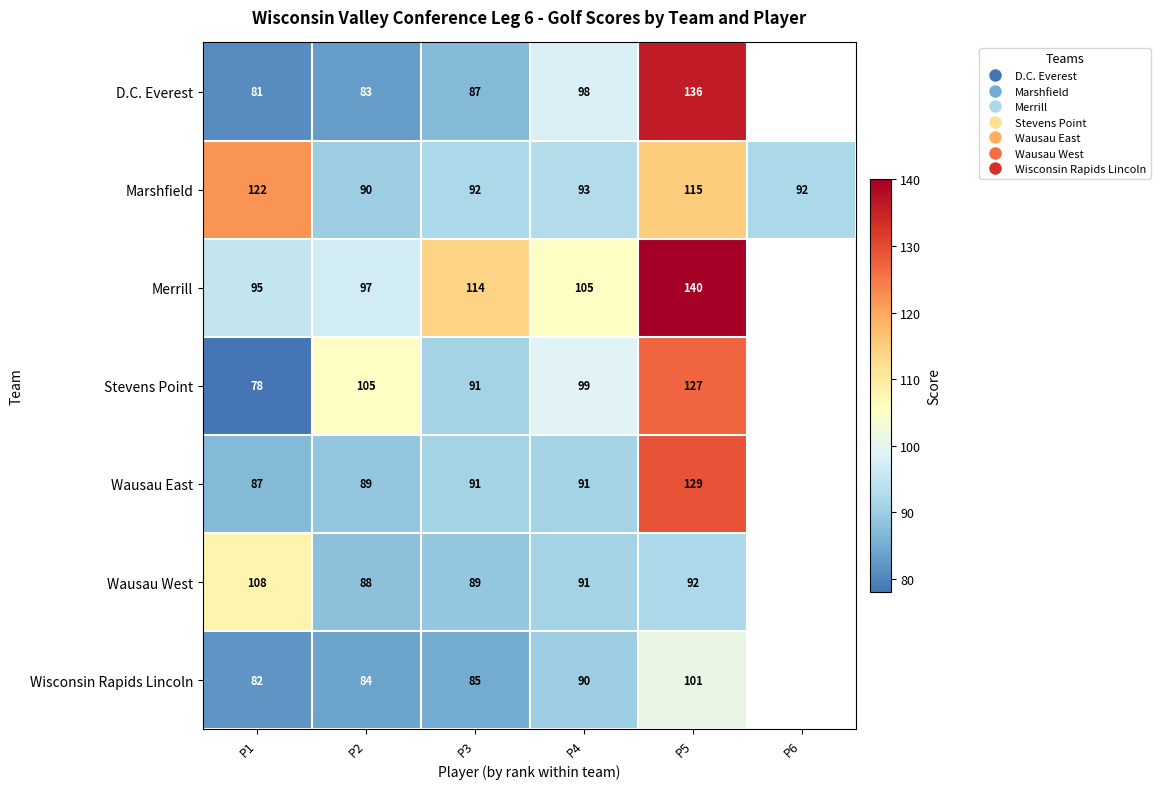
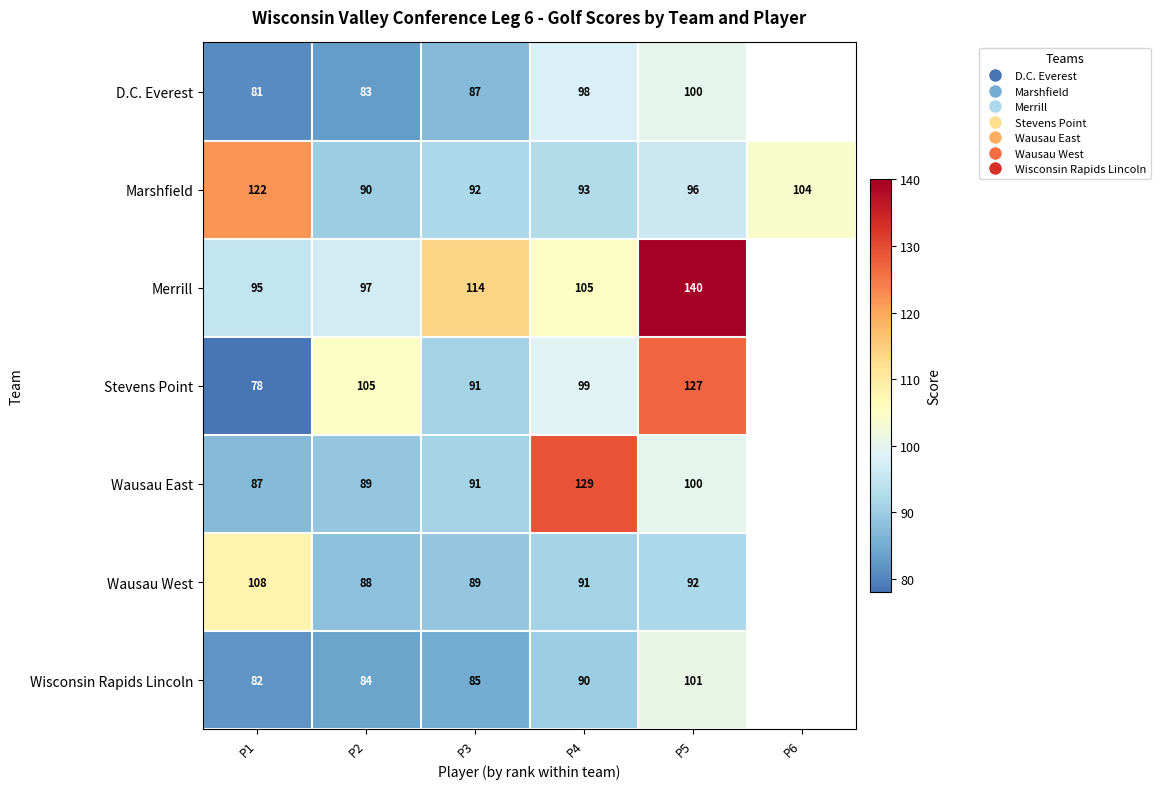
  {
    "D.C. Everest": {
      "P1": 81,
      "P2": 83,
      "P3": 87,
      "P4": 98,
-     "P5": 136
+     "P5": 100
    },
    "Marshfield": {
      "P1": 122,
      "P2": 90,
      "P3": 92,
      "P4": 93,
-     "P5": 115,
-     "P6": 92
+     "P5": 96,
+     "P6": 104
    },
    "Merrill": {
      "P1": 95,
      "P2": 97,
      "P3": 114,
      "P4": 105,
      "P5": 140
    },
    "Stevens Point": {
      "P1": 78,
      "P2": 105,
      "P3": 91,
      "P4": 99,
      "P5": 127
    },
    "Wausau East": {
      "P1": 87,
      "P2": 89,
      "P3": 91,
-     "P4": 91,
-     "P5": 129
+     "P4": 129,
+     "P5": 100
    },
    "Wausau West": {
      "P1": 108,
      "P2": 88,
      "P3": 89,
      "P4": 91,
      "P5": 92
    },
    "Wisconsin Rapids Lincoln": {
      "P1": 82,
      "P2": 84,
      "P3": 85,
      "P4": 90,
      "P5": 101
    }
  }
